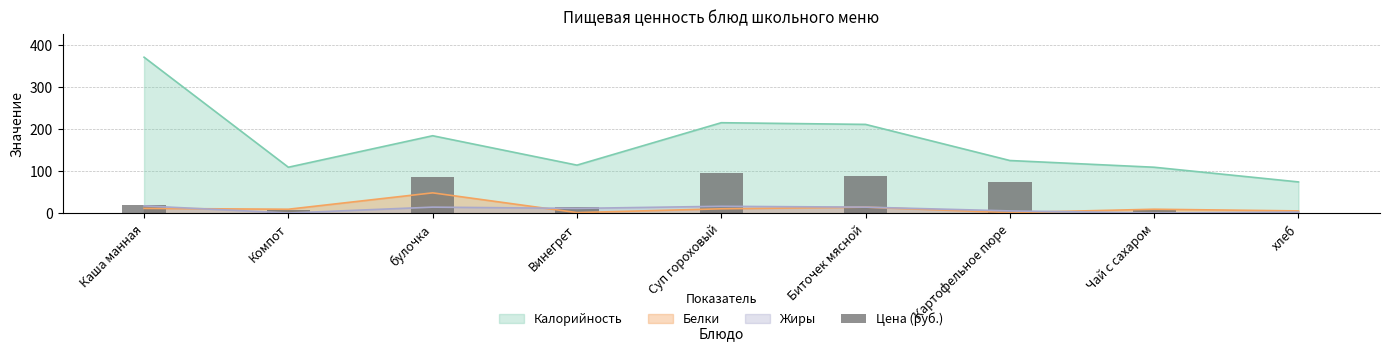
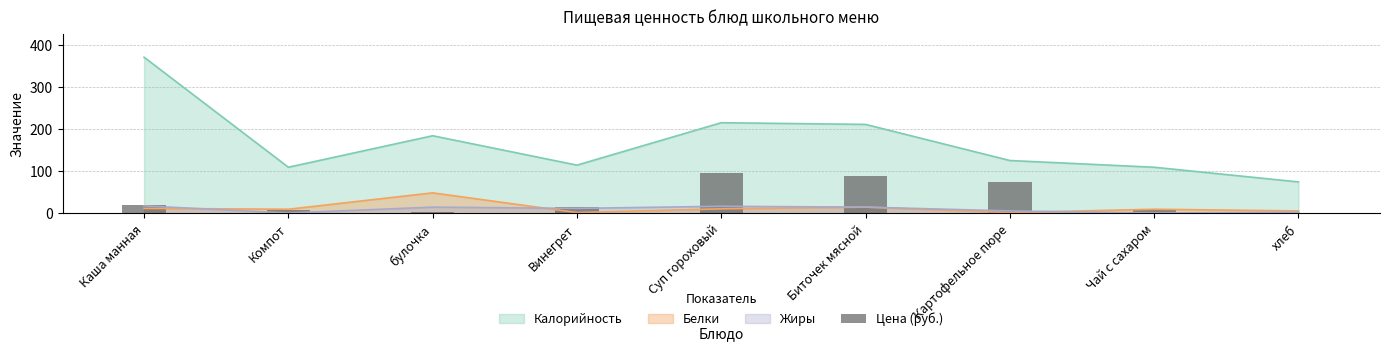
  {
    "Цена (руб.)": {
      "Каша манная": 20,
      "Компот": 10,
-     "булочка": 90,
+     "булочка": 0,
      "Винегрет": 20,
      "Суп гороховый": 100,
      "Биточек мясной": 90,
      "Картофельное пюре": 80,
      "Чай с сахаром": 10
    },
    "Белки": {
      "Компот": 10,
      "булочка": 50,
      "Винегрет": 0,
      "Суп гороховый": 10,
      "Чай с сахаром": 10
    }
  }
